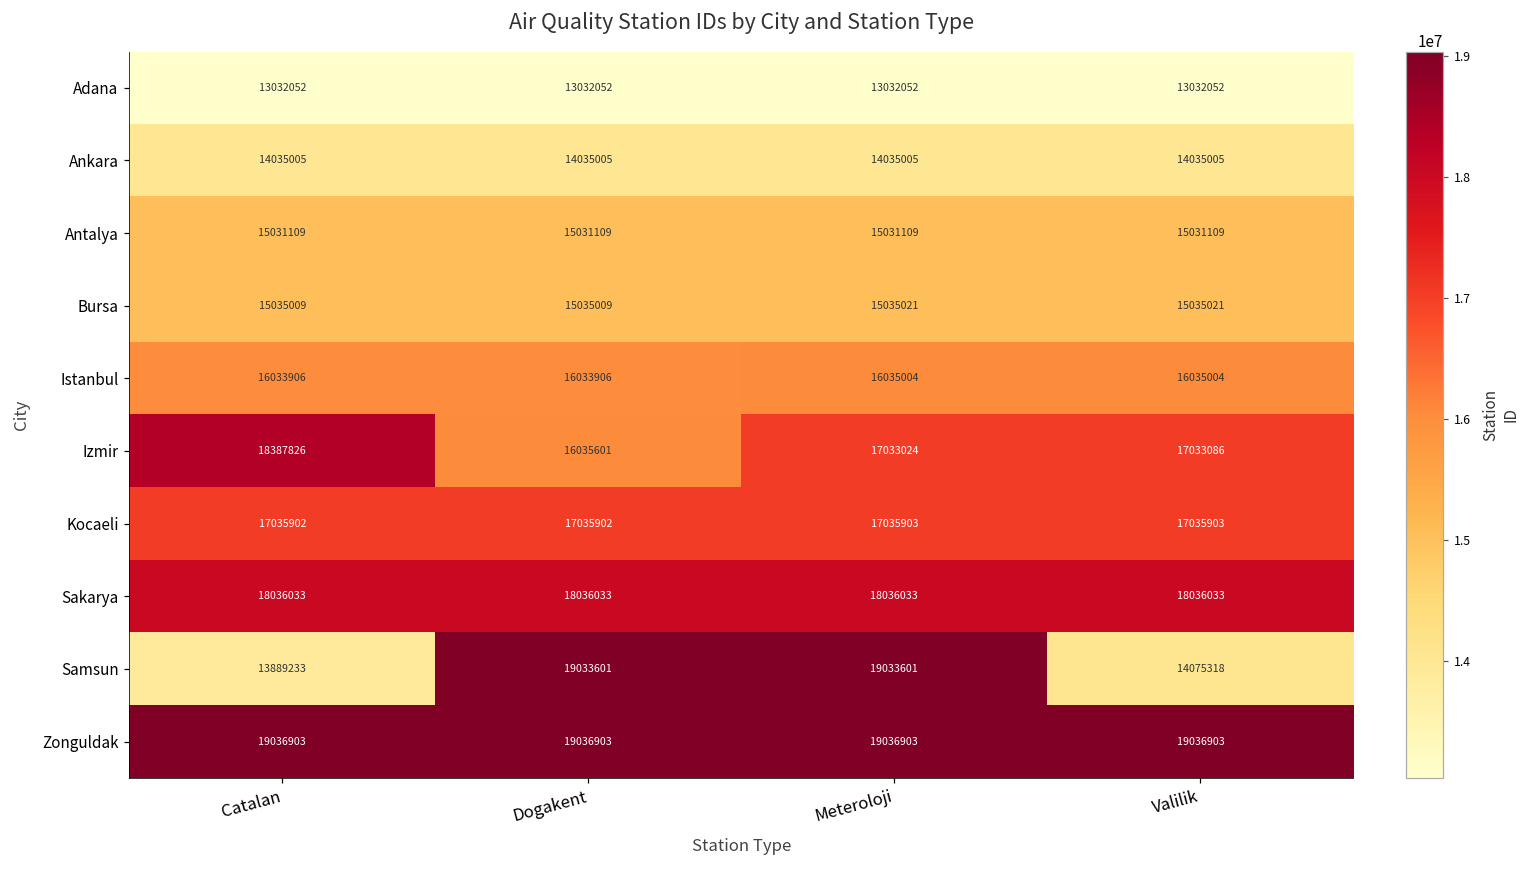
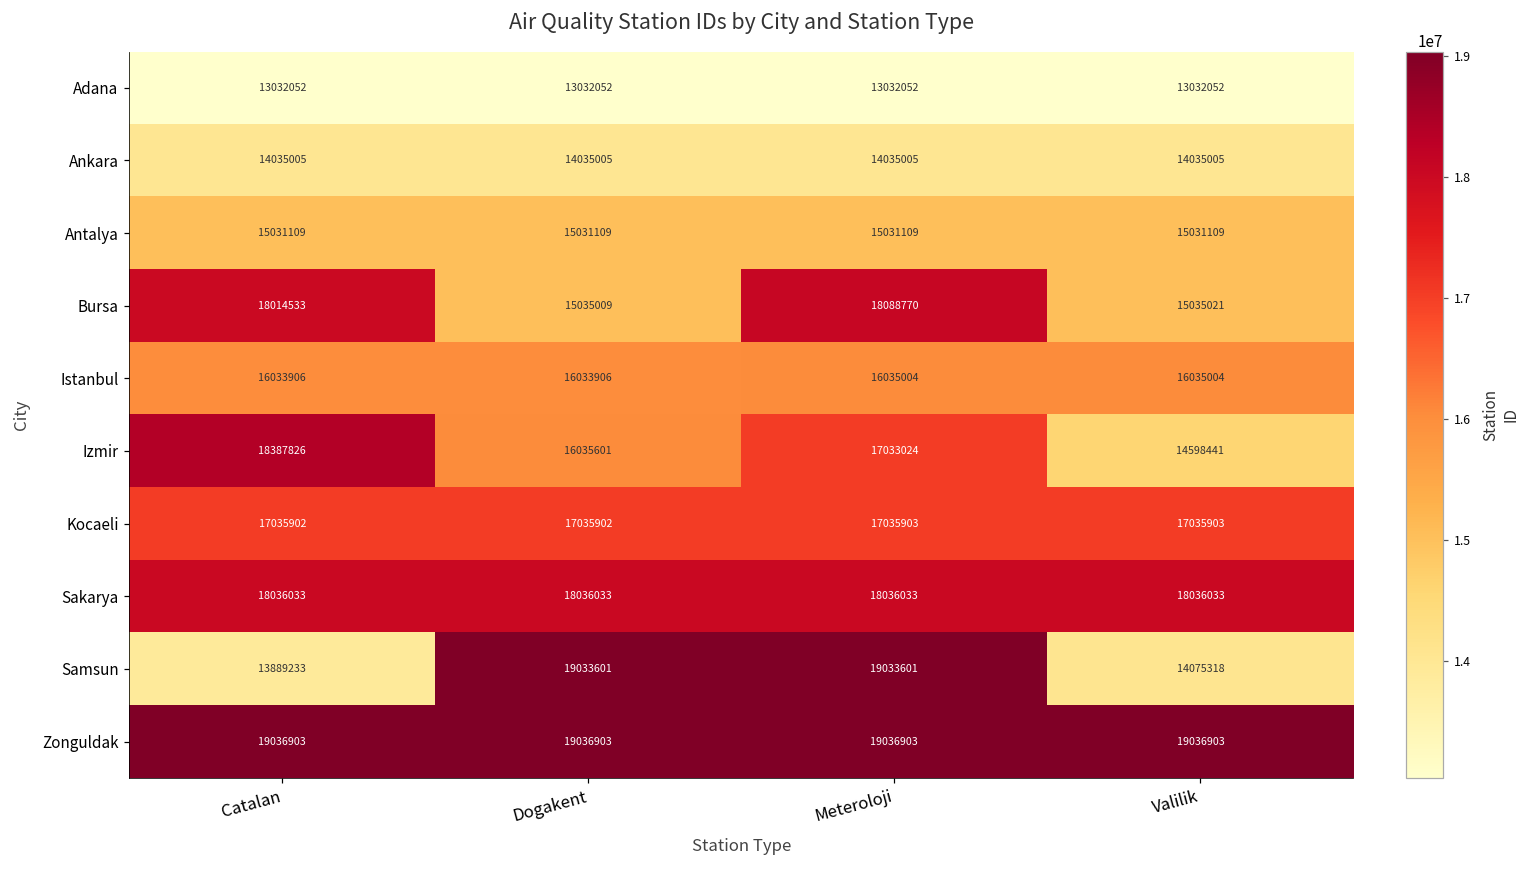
  {
    "Adana": {
      "Catalan": 13032052,
      "Dogakent": 13032052,
      "Meteroloji": 13032052,
      "Valilik": 13032052
    },
    "Ankara": {
      "Catalan": 14035005,
      "Dogakent": 14035005,
      "Meteroloji": 14035005,
      "Valilik": 14035005
    },
    "Antalya": {
      "Catalan": 15031109,
      "Dogakent": 15031109,
      "Meteroloji": 15031109,
      "Valilik": 15031109
    },
    "Bursa": {
-     "Catalan": 15035009,
+     "Catalan": 18014533,
      "Dogakent": 15035009,
-     "Meteroloji": 15035021,
+     "Meteroloji": 18088770,
      "Valilik": 15035021
    },
    "Istanbul": {
      "Catalan": 16033906,
      "Dogakent": 16033906,
      "Meteroloji": 16035004,
      "Valilik": 16035004
    },
    "Izmir": {
      "Catalan": 18387826,
      "Dogakent": 16035601,
      "Meteroloji": 17033024,
-     "Valilik": 17033086
+     "Valilik": 14598441
    },
    "Kocaeli": {
      "Catalan": 17035902,
      "Dogakent": 17035902,
      "Meteroloji": 17035903,
      "Valilik": 17035903
    },
    "Sakarya": {
      "Catalan": 18036033,
      "Dogakent": 18036033,
      "Meteroloji": 18036033,
      "Valilik": 18036033
    },
    "Samsun": {
      "Catalan": 13889233,
      "Dogakent": 19033601,
      "Meteroloji": 19033601,
      "Valilik": 14075318
    },
    "Zonguldak": {
      "Catalan": 19036903,
      "Dogakent": 19036903,
      "Meteroloji": 19036903,
      "Valilik": 19036903
    }
  }
